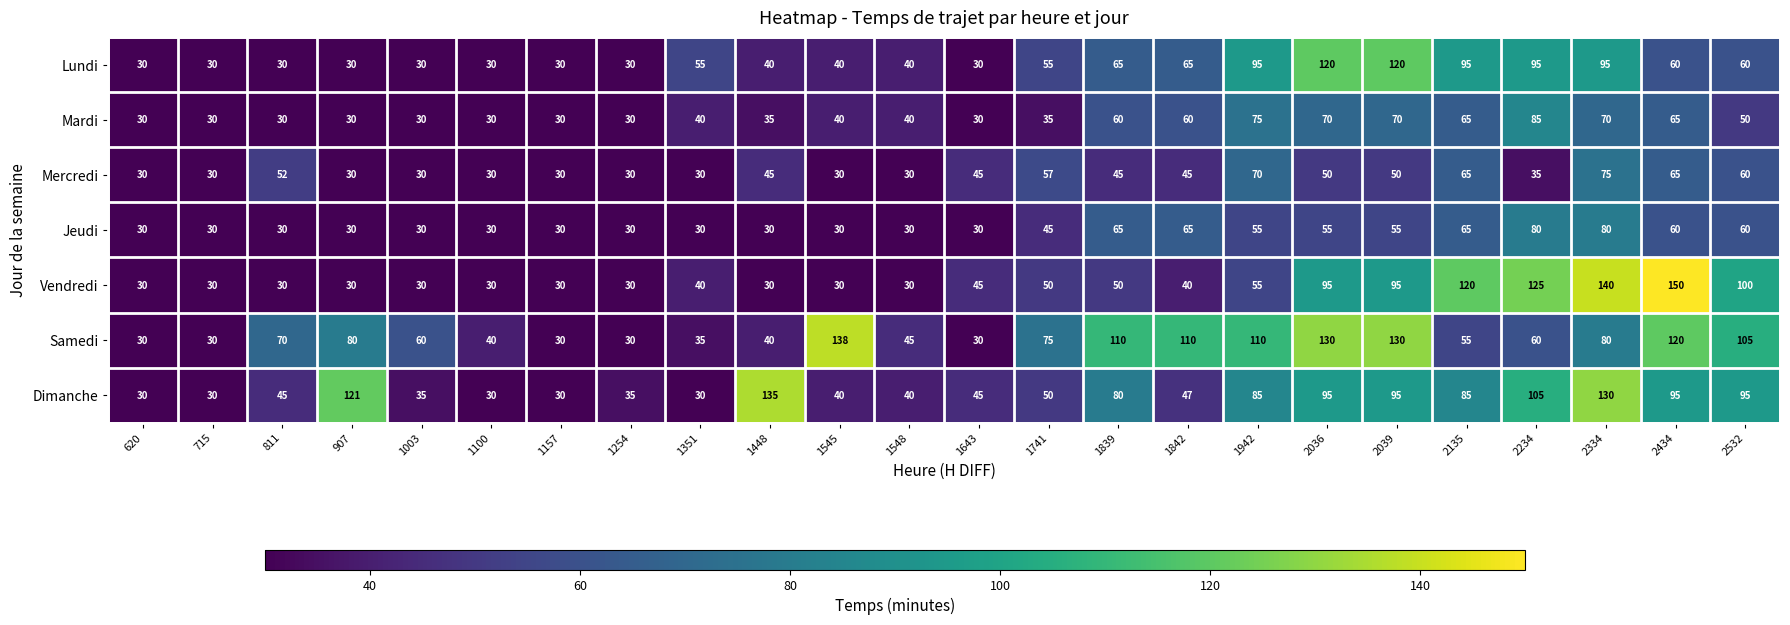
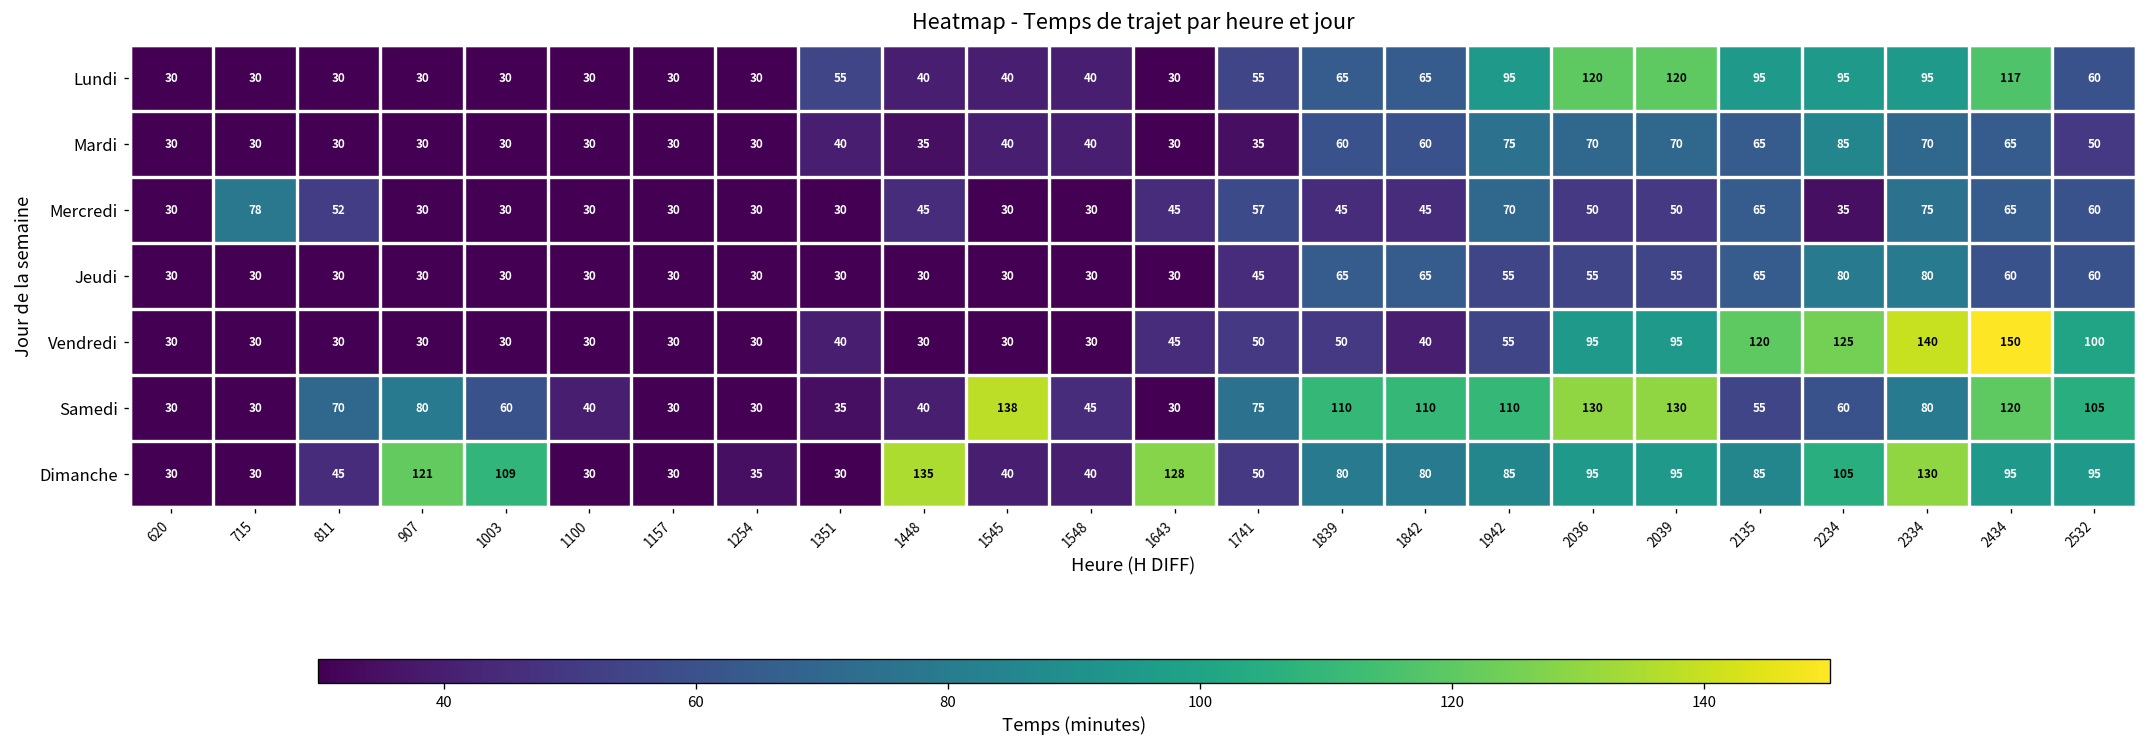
  {
    "Lundi": {
      "620": 30,
      "715": 30,
      "811": 30,
      "907": 30,
      "1003": 30,
      "1100": 30,
      "1157": 30,
      "1254": 30,
      "1351": 55,
      "1448": 40,
      "1545": 40,
      "1548": 40,
      "1643": 30,
      "1741": 55,
      "1839": 65,
      "1842": 65,
      "1942": 95,
      "2036": 120,
      "2039": 120,
      "2135": 95,
      "2234": 95,
      "2334": 95,
-     "2434": 60,
+     "2434": 117,
      "2532": 60
    },
    "Mardi": {
      "620": 30,
      "715": 30,
      "811": 30,
      "907": 30,
      "1003": 30,
      "1100": 30,
      "1157": 30,
      "1254": 30,
      "1351": 40,
      "1448": 35,
      "1545": 40,
      "1548": 40,
      "1643": 30,
      "1741": 35,
      "1839": 60,
      "1842": 60,
      "1942": 75,
      "2036": 70,
      "2039": 70,
      "2135": 65,
      "2234": 85,
      "2334": 70,
      "2434": 65,
      "2532": 50
    },
    "Mercredi": {
      "620": 30,
-     "715": 30,
+     "715": 78,
      "811": 52,
      "907": 30,
      "1003": 30,
      "1100": 30,
      "1157": 30,
      "1254": 30,
      "1351": 30,
      "1448": 45,
      "1545": 30,
      "1548": 30,
      "1643": 45,
      "1741": 57,
      "1839": 45,
      "1842": 45,
      "1942": 70,
      "2036": 50,
      "2039": 50,
      "2135": 65,
      "2234": 35,
      "2334": 75,
      "2434": 65,
      "2532": 60
    },
    "Jeudi": {
      "620": 30,
      "715": 30,
      "811": 30,
      "907": 30,
      "1003": 30,
      "1100": 30,
      "1157": 30,
      "1254": 30,
      "1351": 30,
      "1448": 30,
      "1545": 30,
      "1548": 30,
      "1643": 30,
      "1741": 45,
      "1839": 65,
      "1842": 65,
      "1942": 55,
      "2036": 55,
      "2039": 55,
      "2135": 65,
      "2234": 80,
      "2334": 80,
      "2434": 60,
      "2532": 60
    },
    "Vendredi": {
      "620": 30,
      "715": 30,
      "811": 30,
      "907": 30,
      "1003": 30,
      "1100": 30,
      "1157": 30,
      "1254": 30,
      "1351": 40,
      "1448": 30,
      "1545": 30,
      "1548": 30,
      "1643": 45,
      "1741": 50,
      "1839": 50,
      "1842": 40,
      "1942": 55,
      "2036": 95,
      "2039": 95,
      "2135": 120,
      "2234": 125,
      "2334": 140,
      "2434": 150,
      "2532": 100
    },
    "Samedi": {
      "620": 30,
      "715": 30,
      "811": 70,
      "907": 80,
      "1003": 60,
      "1100": 40,
      "1157": 30,
      "1254": 30,
      "1351": 35,
      "1448": 40,
      "1545": 138,
      "1548": 45,
      "1643": 30,
      "1741": 75,
      "1839": 110,
      "1842": 110,
      "1942": 110,
      "2036": 130,
      "2039": 130,
      "2135": 55,
      "2234": 60,
      "2334": 80,
      "2434": 120,
      "2532": 105
    },
    "Dimanche": {
      "620": 30,
      "715": 30,
      "811": 45,
      "907": 121,
-     "1003": 35,
+     "1003": 109,
      "1100": 30,
      "1157": 30,
      "1254": 35,
      "1351": 30,
      "1448": 135,
      "1545": 40,
      "1548": 40,
-     "1643": 45,
+     "1643": 128,
      "1741": 50,
      "1839": 80,
-     "1842": 47,
+     "1842": 80,
      "1942": 85,
      "2036": 95,
      "2039": 95,
      "2135": 85,
      "2234": 105,
      "2334": 130,
      "2434": 95,
      "2532": 95
    }
  }
